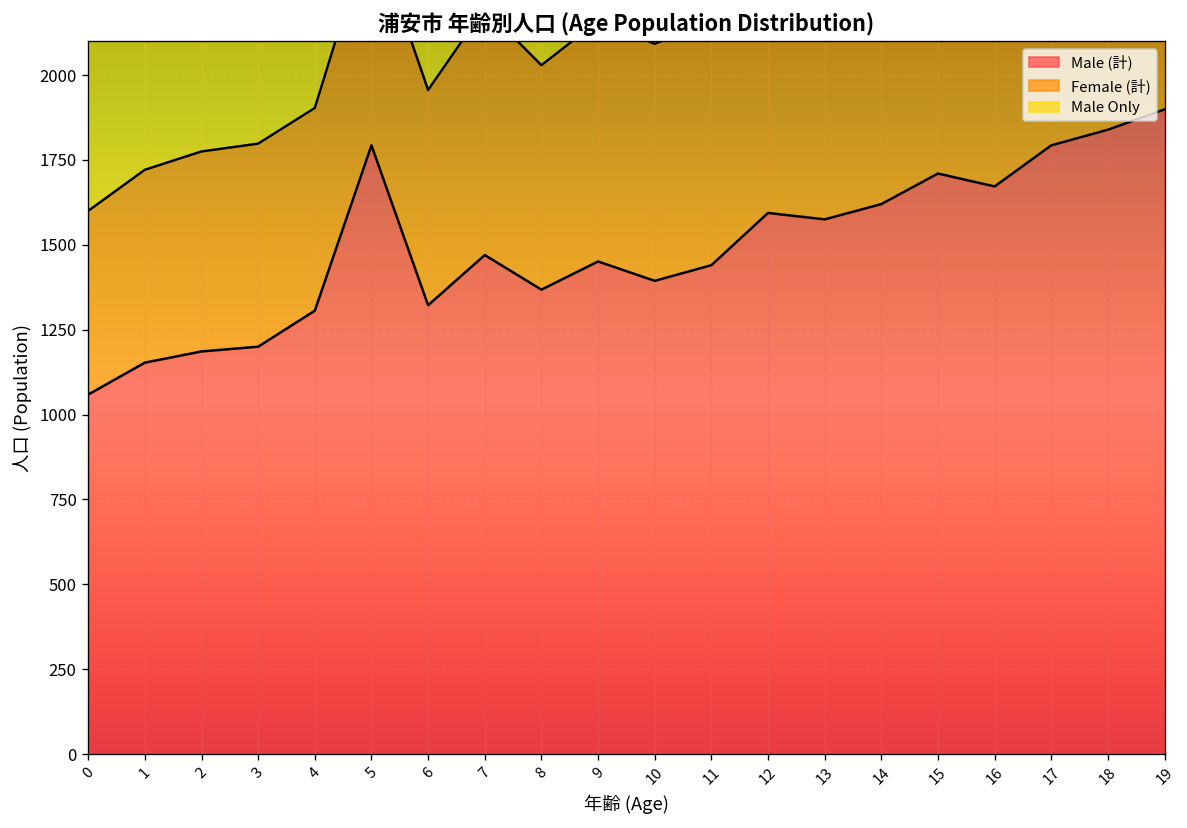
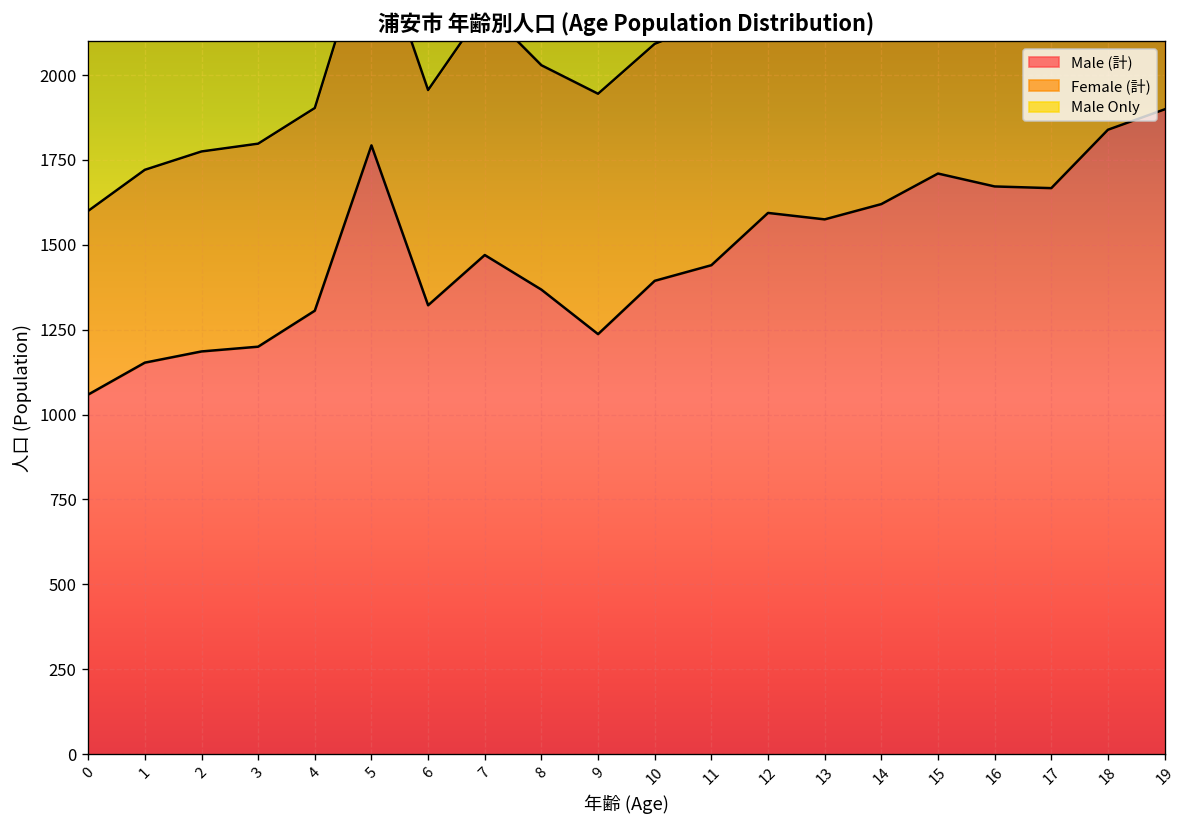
  {
    "Male (計)": {
      "0": 1060,
      "1": 1150,
      "2": 1190,
      "3": 1200,
      "4": 1310,
      "5": 1790,
      "6": 1320,
      "7": 1470,
      "8": 1370,
-     "9": 1450,
+     "9": 1240,
      "10": 1390,
      "11": 1440,
      "12": 1590,
      "13": 1580,
      "14": 1620,
      "15": 1710,
      "16": 1670,
-     "17": 1790,
+     "17": 1670,
      "18": 1840,
      "19": 1900
    },
    "Female (計)": {
      "0": 540,
      "1": 570,
      "2": 590,
      "3": 600,
      "4": 600,
      "6": 630,
      "8": 660,
      "10": 700
    }
  }
